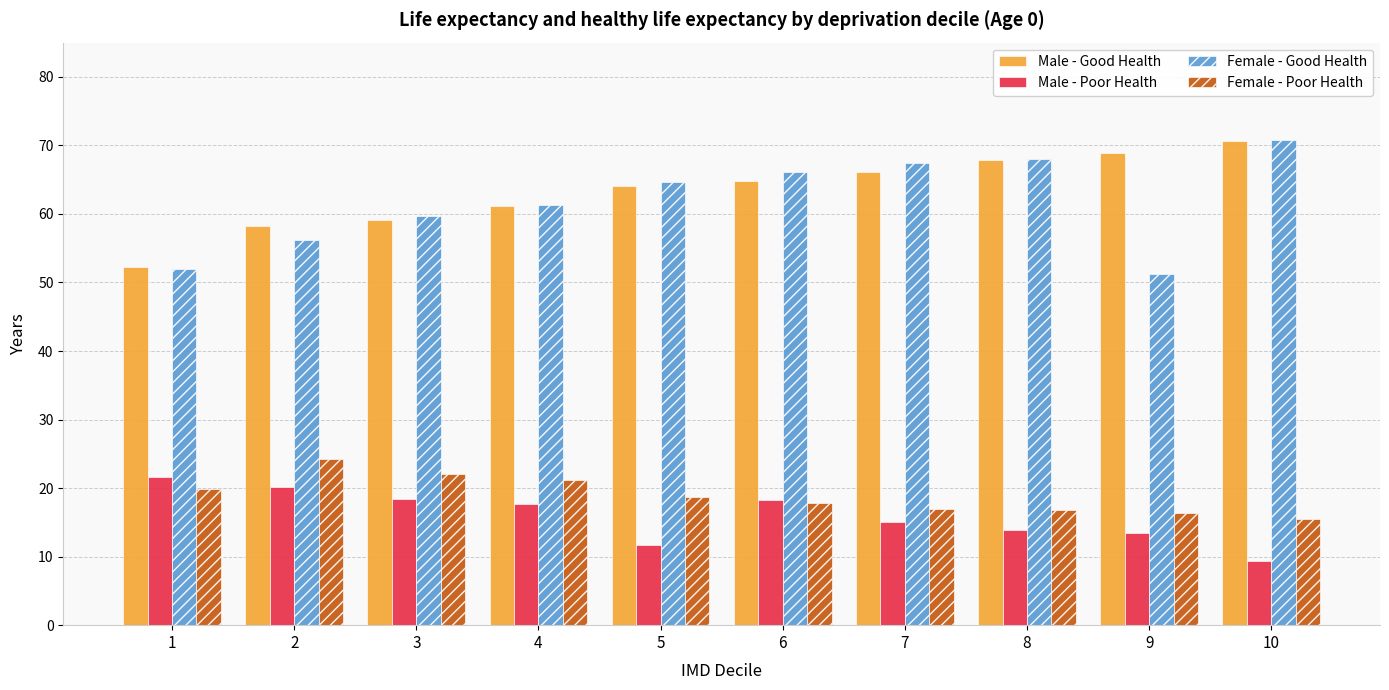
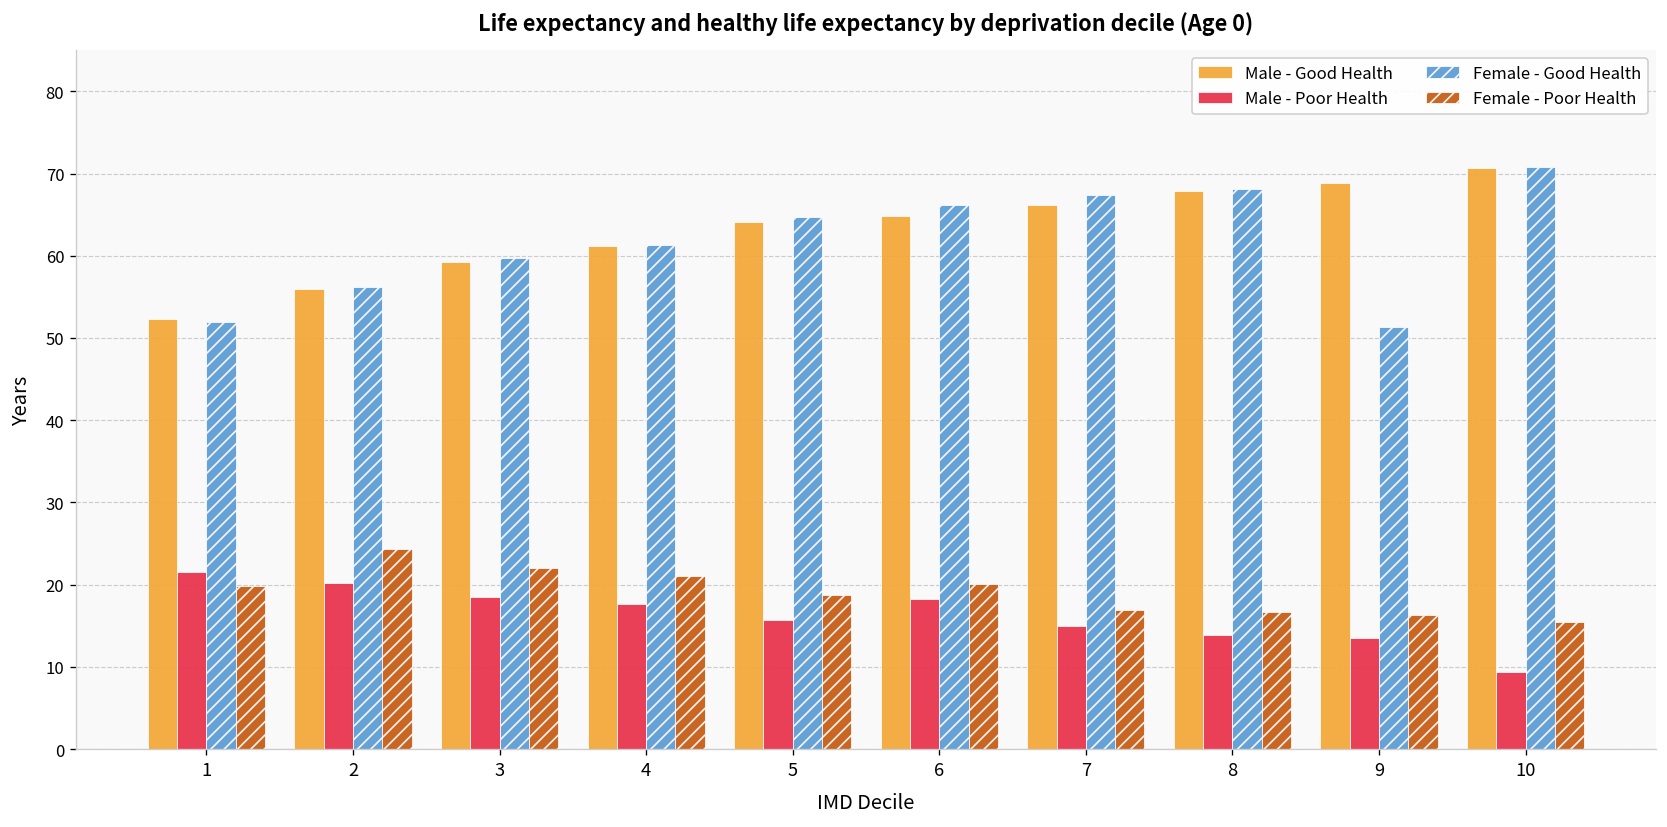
  {
    "Male - Good Health": {
      "1": 52,
-     "2": 58,
+     "2": 56,
      "3": 59,
      "4": 61,
      "5": 64,
      "6": 65,
      "7": 66,
      "8": 68,
      "9": 69,
      "10": 71
    },
    "Male - Poor Health": {
      "1": 22,
      "2": 20,
      "3": 18,
      "4": 18,
-     "5": 12,
+     "5": 16,
      "6": 18,
      "7": 15,
      "8": 14,
      "9": 13,
      "10": 9
    },
    "Female - Good Health": {
      "1": 52,
      "2": 56,
      "3": 60,
      "4": 61,
      "5": 65,
      "6": 66,
      "7": 67,
      "8": 68,
      "9": 51,
      "10": 71
    },
    "Female - Poor Health": {
      "1": 20,
      "2": 24,
      "3": 22,
      "4": 21,
      "5": 19,
-     "6": 18,
+     "6": 20,
      "7": 17,
      "8": 17,
      "9": 16,
      "10": 15
    }
  }
